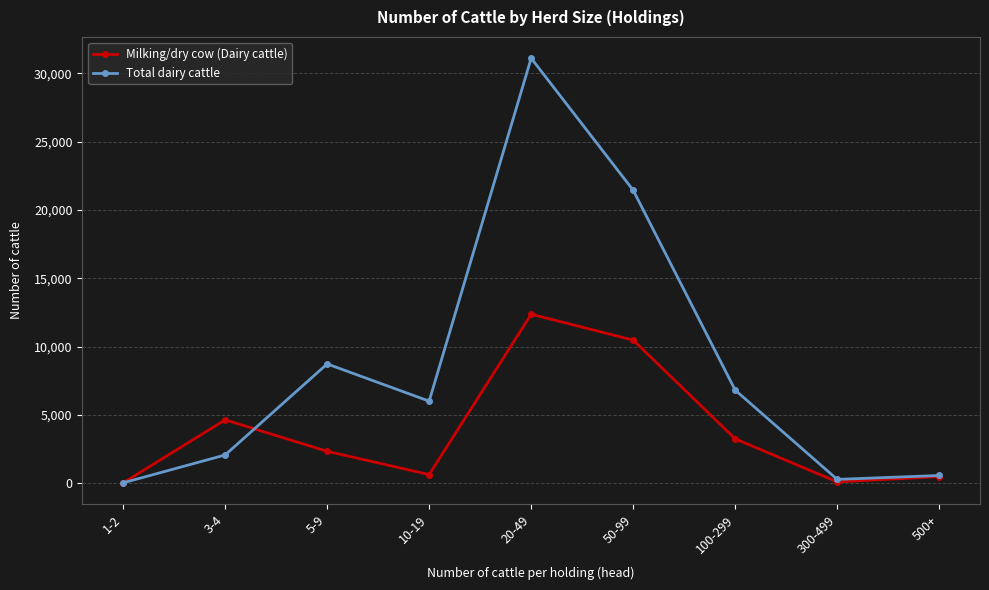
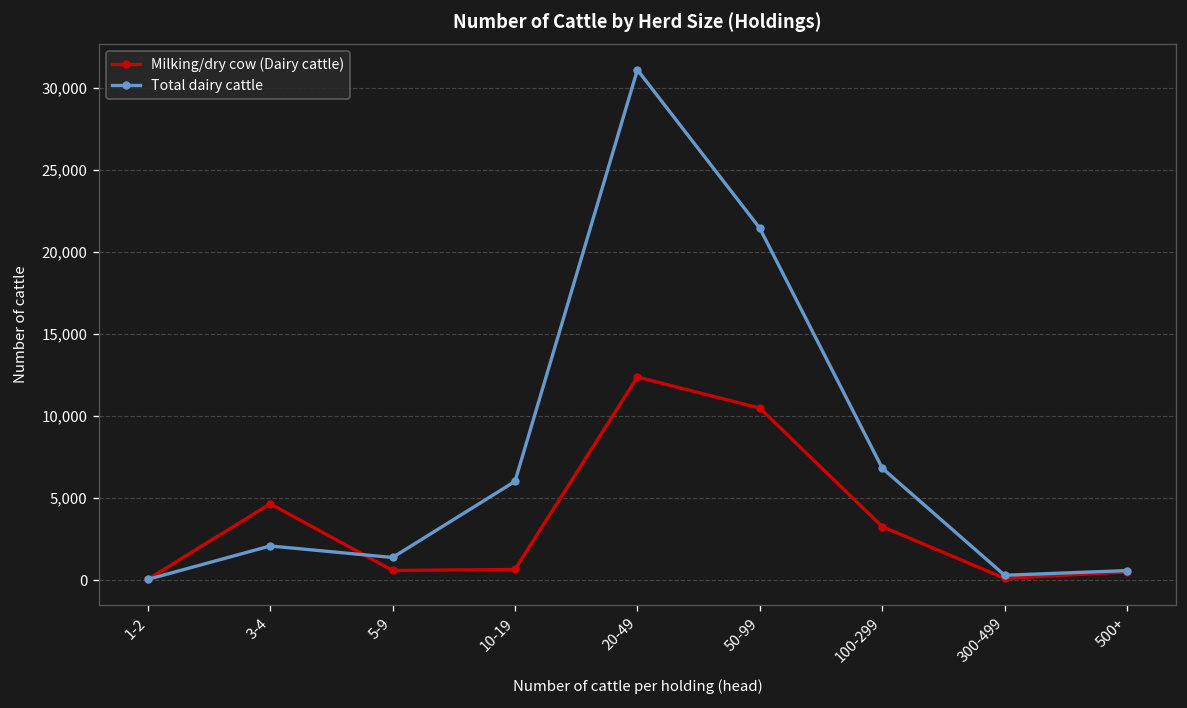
  {
    "Milking/dry cow (Dairy cattle)": {
      "3-4": "4,700",
-     "5-9": "2,400",
+     "5-9": "600",
      "10-19": "700",
      "20-49": "12,400",
      "50-99": "10,500",
      "100-299": "3,300"
    },
    "Total dairy cattle": {
      "3-4": "2,100",
-     "5-9": "8,700",
+     "5-9": "1,400",
      "10-19": "6,000",
      "20-49": "31,100",
      "50-99": "21,400",
      "100-299": "6,800"
    }
  }
